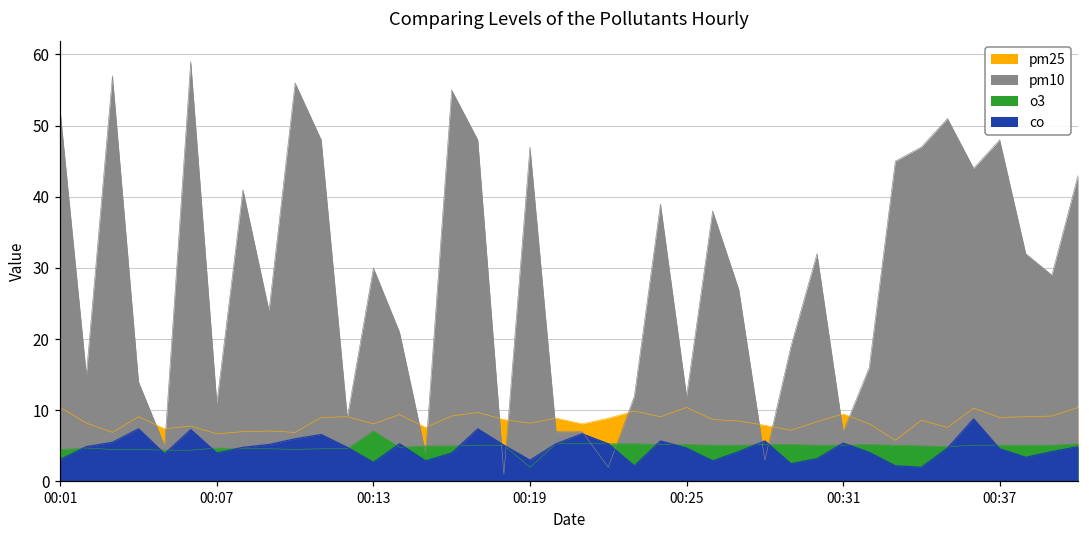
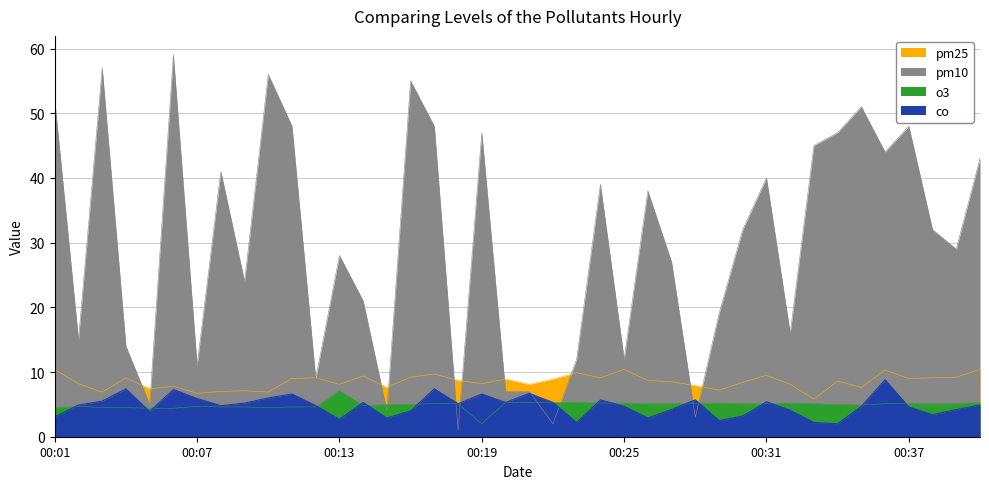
  {
    "pm25": {
      "00:01": 10,
      "00:07": 7,
      "00:13": 8,
      "00:19": 8,
      "00:25": 10,
      "00:31": 10,
      "00:37": 9
    },
    "pm10": {
      "00:01": 52,
      "00:07": 11,
-     "00:13": 30,
+     "00:13": 28,
      "00:19": 47,
      "00:25": 12,
-     "00:31": 7,
+     "00:31": 40,
      "00:37": 48
    },
    "o3": {
      "00:01": 5,
      "00:07": 5,
      "00:13": 7,
      "00:19": 2,
      "00:25": 5,
      "00:37": 5
    },
    "co": {
      "00:01": 3,
-     "00:07": 4,
+     "00:07": 6,
      "00:13": 3,
-     "00:19": 3,
+     "00:19": 7,
      "00:25": 5,
      "00:37": 5
    }
  }
